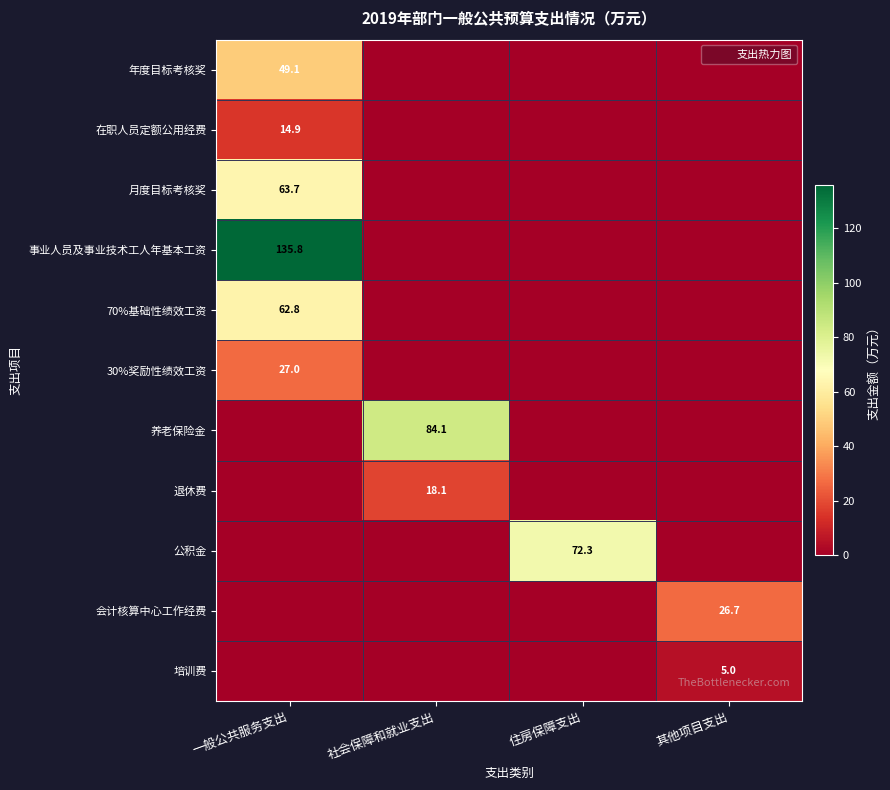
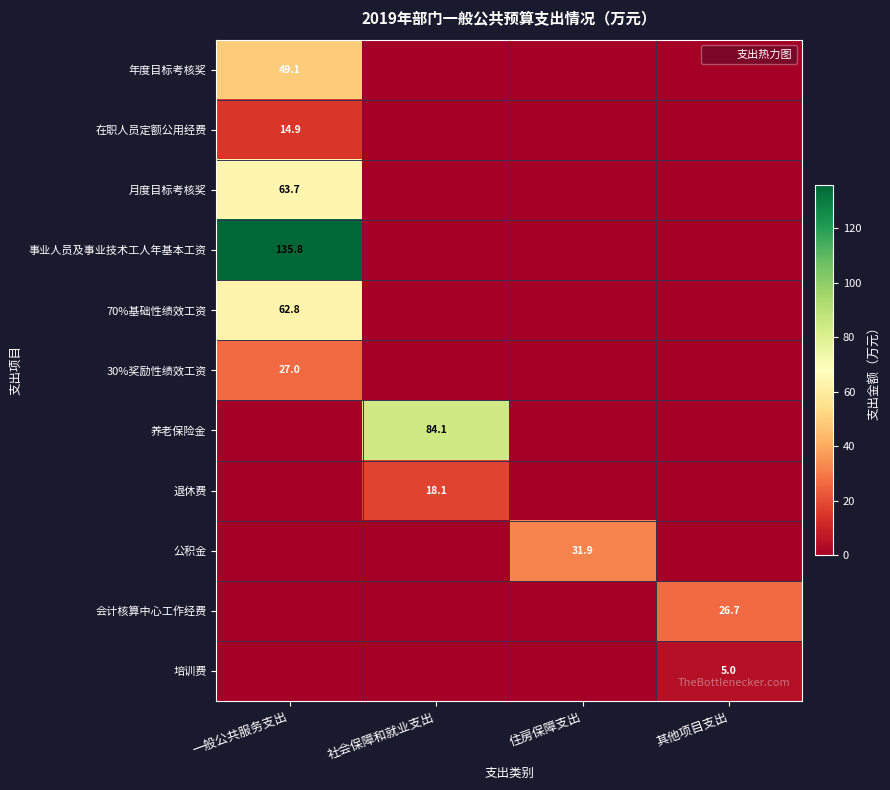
  {
    "年度目标考核奖": {
      "一般公共服务支出": 49.1
    },
    "在职人员定额公用经费": {
      "一般公共服务支出": 14.9
    },
    "月度目标考核奖": {
      "一般公共服务支出": 63.7
    },
    "事业人员及事业技术工人年基本工资": {
      "一般公共服务支出": 135.8
    },
    "70%基础性绩效工资": {
      "一般公共服务支出": 62.8
    },
    "30%奖励性绩效工资": {
      "一般公共服务支出": 27.0
    },
    "养老保险金": {
      "社会保障和就业支出": 84.1
    },
    "退休费": {
      "社会保障和就业支出": 18.1
    },
    "公积金": {
-     "住房保障支出": 72.3
+     "住房保障支出": 31.9
    },
    "会计核算中心工作经费": {
      "其他项目支出": 26.7
    }
  }
